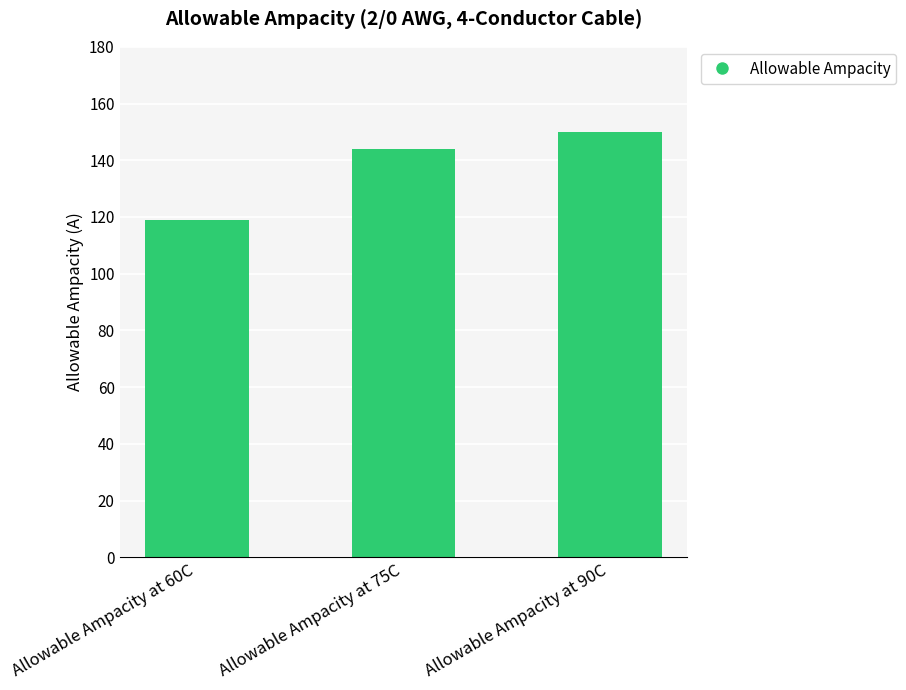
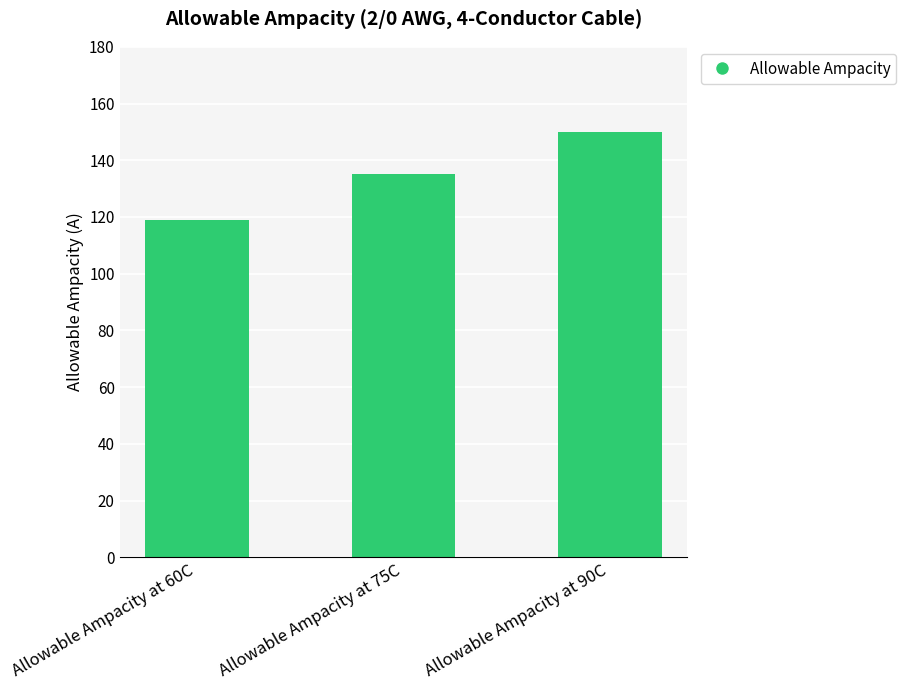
  {
    "Allowable Ampacity at 60C": 119,
-   "Allowable Ampacity at 75C": 144,
+   "Allowable Ampacity at 75C": 135,
    "Allowable Ampacity at 90C": 150
  }
